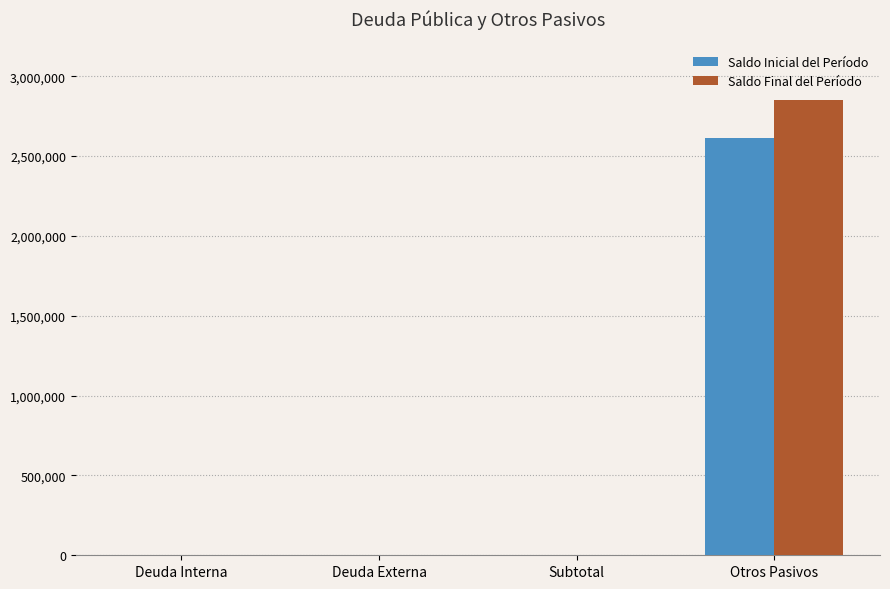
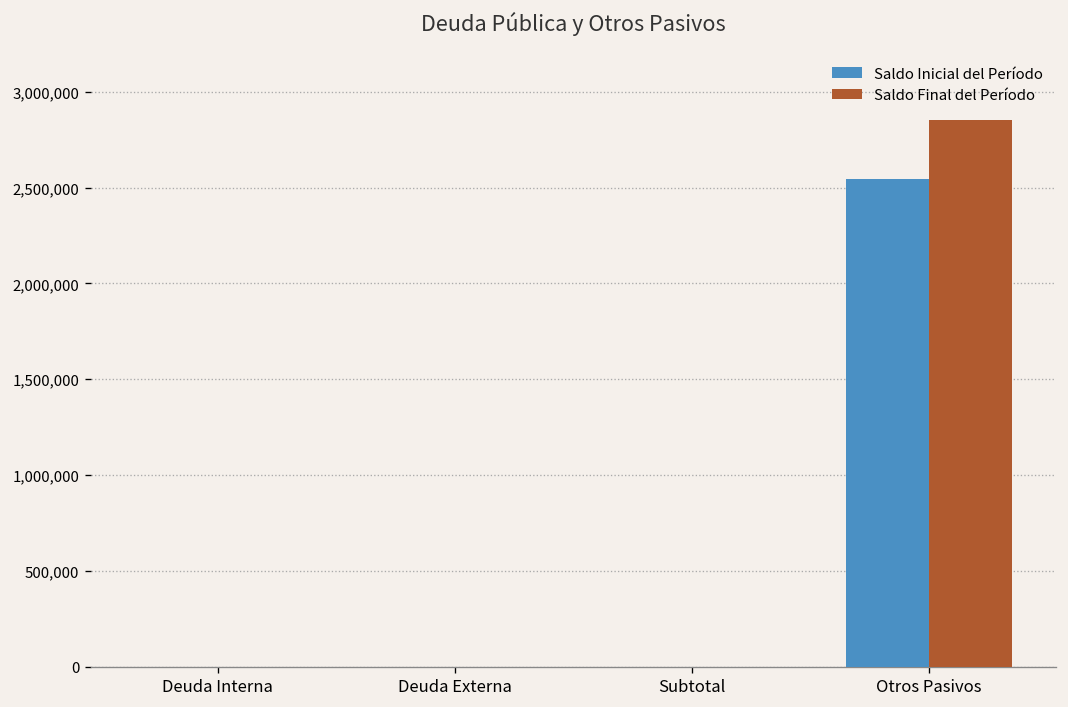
  {
    "Saldo Inicial del Período": {
      "Deuda Interna": "0",
      "Deuda Externa": "0",
      "Subtotal": "0",
-     "Otros Pasivos": "2,620,000"
+     "Otros Pasivos": "2,550,000"
    },
    "Saldo Final del Período": {
      "Deuda Interna": "0",
      "Deuda Externa": "0",
      "Subtotal": "0",
      "Otros Pasivos": "2,850,000"
    }
  }
